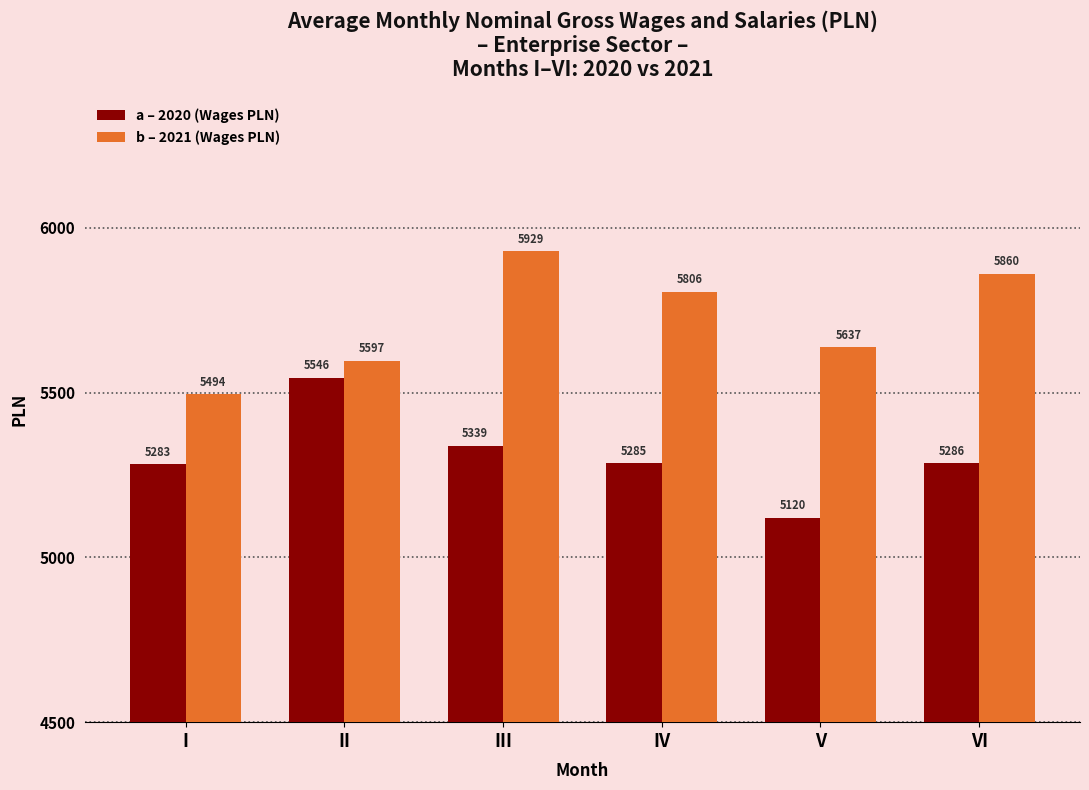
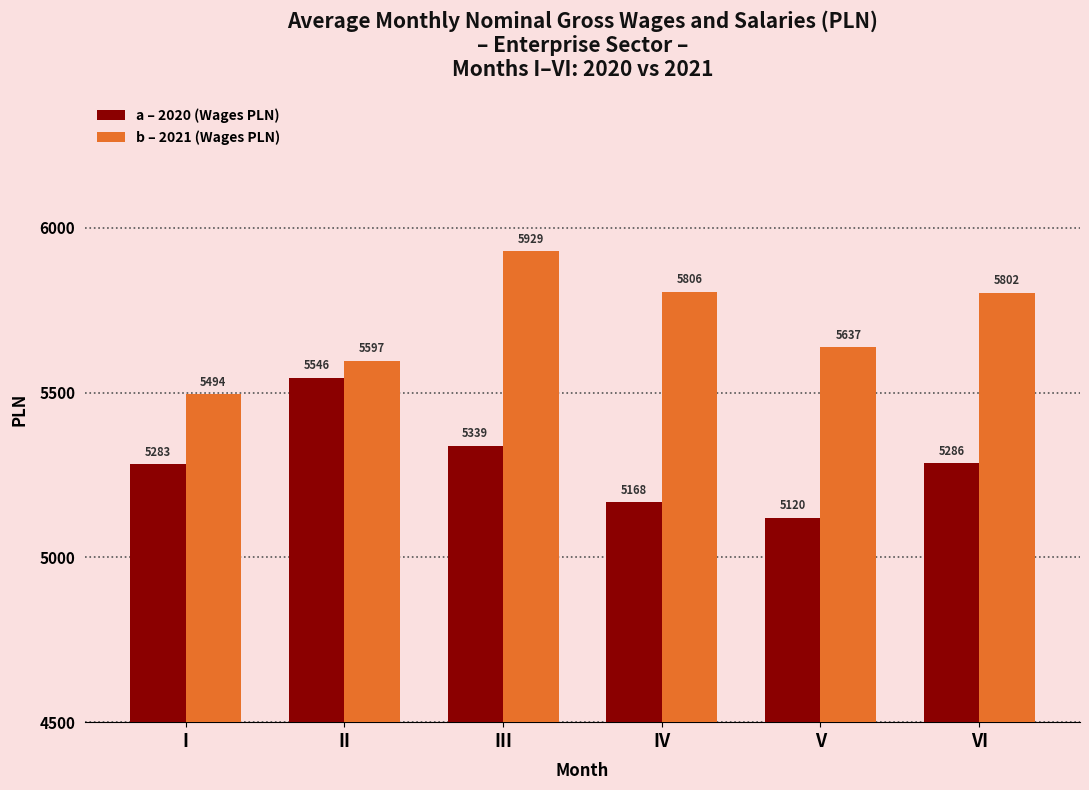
  {
    "a – 2020 (Wages PLN)": {
      "I": 5283,
      "II": 5546,
      "III": 5339,
-     "IV": 5285,
+     "IV": 5168,
      "V": 5120,
      "VI": 5286
    },
    "b – 2021 (Wages PLN)": {
      "I": 5494,
      "II": 5597,
      "III": 5929,
      "IV": 5806,
      "V": 5637,
-     "VI": 5860
+     "VI": 5802
    }
  }
